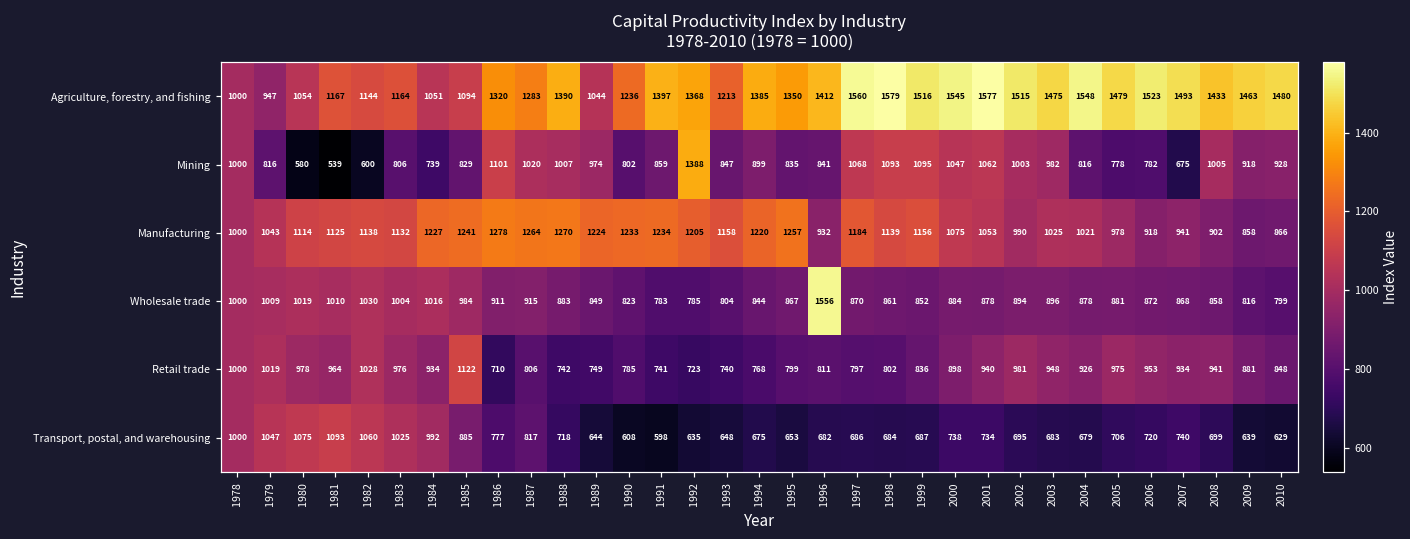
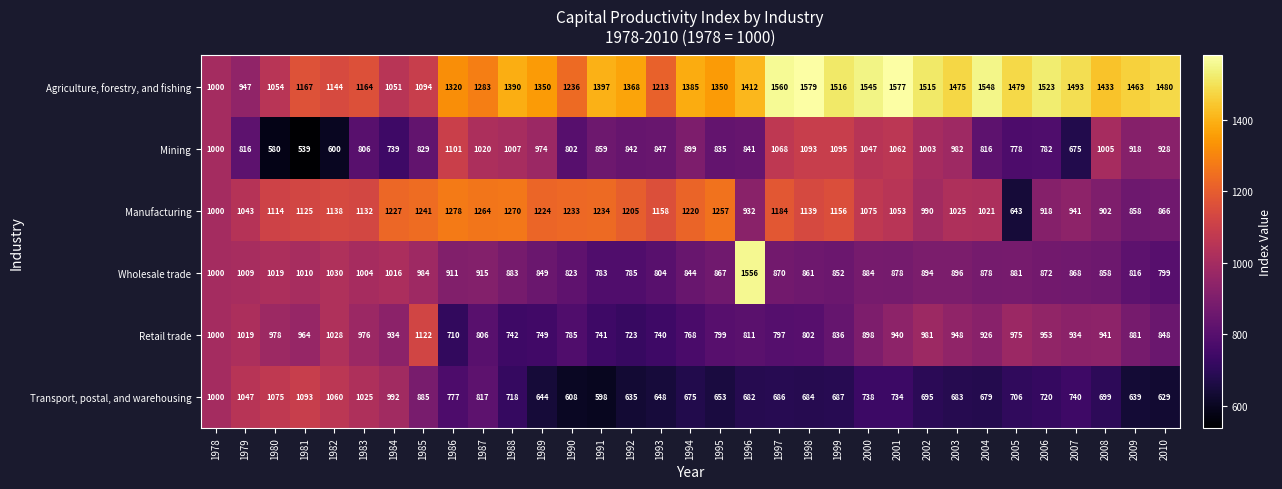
  {
    "Agriculture, forestry, and fishing": {
      "1978": 1000,
      "1979": 947,
      "1980": 1054,
      "1981": 1167,
      "1982": 1144,
      "1983": 1164,
      "1984": 1051,
      "1985": 1094,
      "1986": 1320,
      "1987": 1283,
      "1988": 1390,
-     "1989": 1044,
+     "1989": 1350,
      "1990": 1236,
      "1991": 1397,
      "1992": 1368,
      "1993": 1213,
      "1994": 1385,
      "1995": 1350,
      "1996": 1412,
      "1997": 1560,
      "1998": 1579,
      "1999": 1516,
      "2000": 1545,
      "2001": 1577,
      "2002": 1515,
      "2003": 1475,
      "2004": 1548,
      "2005": 1479,
      "2006": 1523,
      "2007": 1493,
      "2008": 1433,
      "2009": 1463,
      "2010": 1480
    },
    "Mining": {
      "1978": 1000,
      "1979": 816,
      "1980": 580,
      "1981": 539,
      "1982": 600,
      "1983": 806,
      "1984": 739,
      "1985": 829,
      "1986": 1101,
      "1987": 1020,
      "1988": 1007,
      "1989": 974,
      "1990": 802,
      "1991": 859,
-     "1992": 1388,
+     "1992": 842,
      "1993": 847,
      "1994": 899,
      "1995": 835,
      "1996": 841,
      "1997": 1068,
      "1998": 1093,
      "1999": 1095,
      "2000": 1047,
      "2001": 1062,
      "2002": 1003,
      "2003": 982,
      "2004": 816,
      "2005": 778,
      "2006": 782,
      "2007": 675,
      "2008": 1005,
      "2009": 918,
      "2010": 928
    },
    "Manufacturing": {
      "1978": 1000,
      "1979": 1043,
      "1980": 1114,
      "1981": 1125,
      "1982": 1138,
      "1983": 1132,
      "1984": 1227,
      "1985": 1241,
      "1986": 1278,
      "1987": 1264,
      "1988": 1270,
      "1989": 1224,
      "1990": 1233,
      "1991": 1234,
      "1992": 1205,
      "1993": 1158,
      "1994": 1220,
      "1995": 1257,
      "1996": 932,
      "1997": 1184,
      "1998": 1139,
      "1999": 1156,
      "2000": 1075,
      "2001": 1053,
      "2002": 990,
      "2003": 1025,
      "2004": 1021,
-     "2005": 978,
+     "2005": 643,
      "2006": 918,
      "2007": 941,
      "2008": 902,
      "2009": 858,
      "2010": 866
    },
    "Wholesale trade": {
      "1978": 1000,
      "1979": 1009,
      "1980": 1019,
      "1981": 1010,
      "1982": 1030,
      "1983": 1004,
      "1984": 1016,
      "1985": 984,
      "1986": 911,
      "1987": 915,
      "1988": 883,
      "1989": 849,
      "1990": 823,
      "1991": 783,
      "1992": 785,
      "1993": 804,
      "1994": 844,
      "1995": 867,
      "1996": 1556,
      "1997": 870,
      "1998": 861,
      "1999": 852,
      "2000": 884,
      "2001": 878,
      "2002": 894,
      "2003": 896,
      "2004": 878,
      "2005": 881,
      "2006": 872,
      "2007": 868,
      "2008": 858,
      "2009": 816,
      "2010": 799
    },
    "Retail trade": {
      "1978": 1000,
      "1979": 1019,
      "1980": 978,
      "1981": 964,
      "1982": 1028,
      "1983": 976,
      "1984": 934,
      "1985": 1122,
      "1986": 710,
      "1987": 806,
      "1988": 742,
      "1989": 749,
      "1990": 785,
      "1991": 741,
      "1992": 723,
      "1993": 740,
      "1994": 768,
      "1995": 799,
      "1996": 811,
      "1997": 797,
      "1998": 802,
      "1999": 836,
      "2000": 898,
      "2001": 940,
      "2002": 981,
      "2003": 948,
      "2004": 926,
      "2005": 975,
      "2006": 953,
      "2007": 934,
      "2008": 941,
      "2009": 881,
      "2010": 848
    },
    "Transport, postal, and warehousing": {
      "1978": 1000,
      "1979": 1047,
      "1980": 1075,
      "1981": 1093,
      "1982": 1060,
      "1983": 1025,
      "1984": 992,
      "1985": 885,
      "1986": 777,
      "1987": 817,
      "1988": 718,
      "1989": 644,
      "1990": 608,
      "1991": 598,
      "1992": 635,
      "1993": 648,
      "1994": 675,
      "1995": 653,
      "1996": 682,
      "1997": 686,
      "1998": 684,
      "1999": 687,
      "2000": 738,
      "2001": 734,
      "2002": 695,
      "2003": 683,
      "2004": 679,
      "2005": 706,
      "2006": 720,
      "2007": 740,
      "2008": 699,
      "2009": 639,
      "2010": 629
    }
  }
